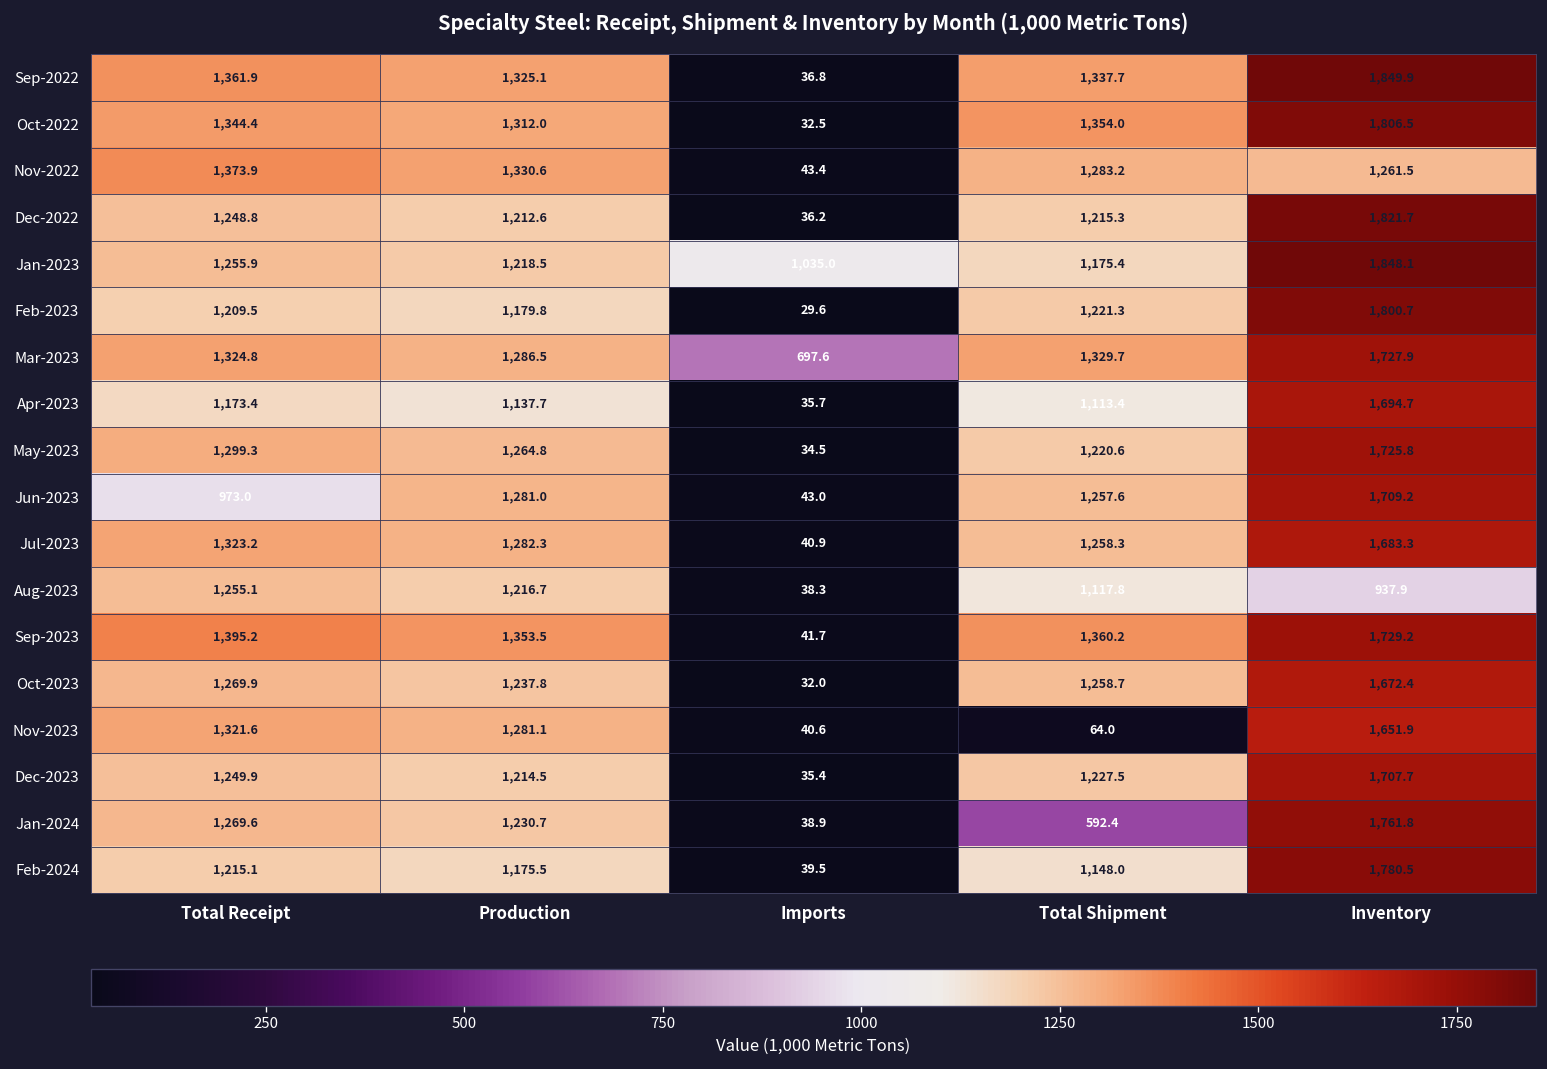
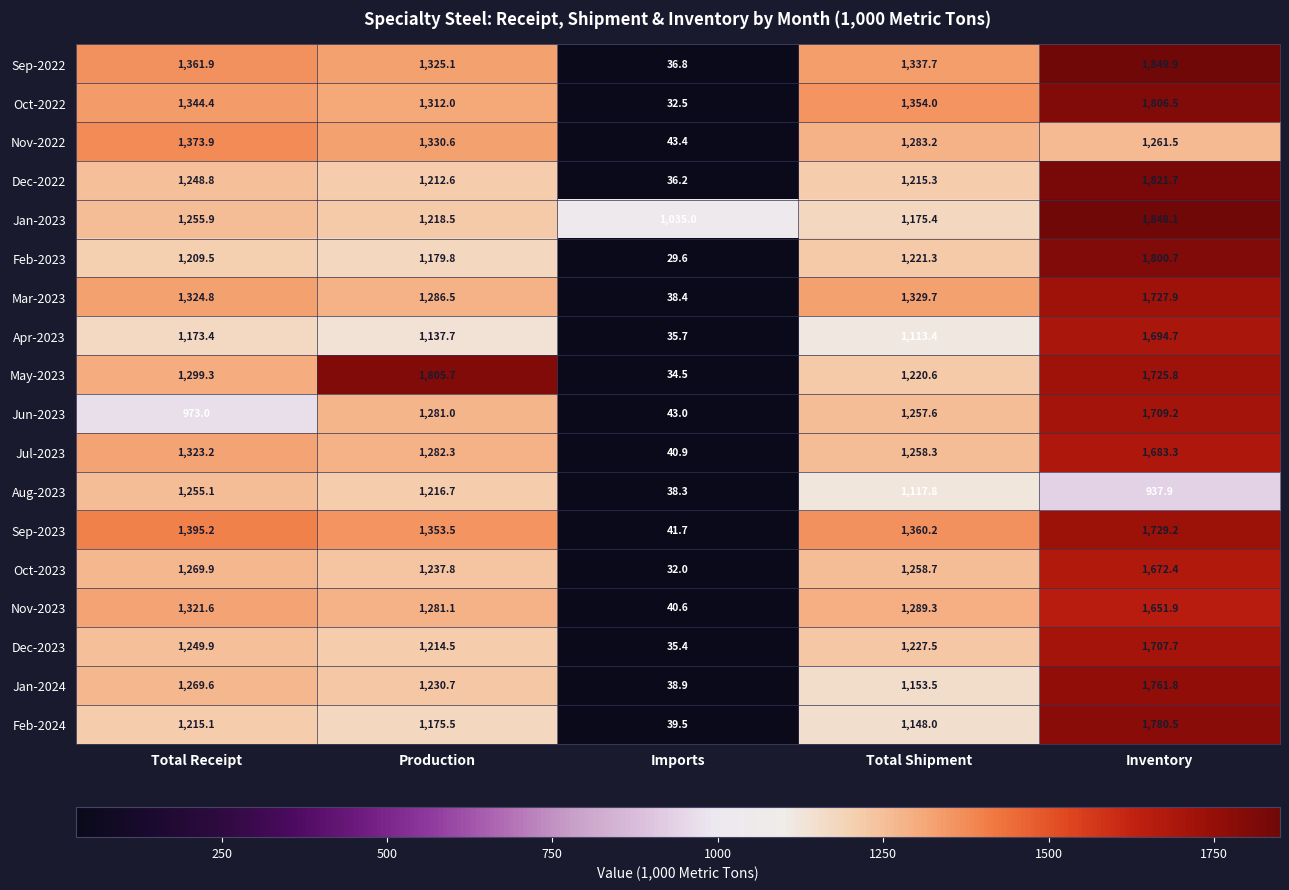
  {
    "Sep-2022": {
      "Total Receipt": "1,361.9",
      "Production": "1,325.1",
      "Imports": "36.8",
      "Total Shipment": "1,337.7",
      "Inventory": "1,849.9"
    },
    "Oct-2022": {
      "Total Receipt": "1,344.4",
      "Production": "1,312.0",
      "Imports": "32.5",
      "Total Shipment": "1,354.0",
      "Inventory": "1,806.5"
    },
    "Nov-2022": {
      "Total Receipt": "1,373.9",
      "Production": "1,330.6",
      "Imports": "43.4",
      "Total Shipment": "1,283.2",
      "Inventory": "1,261.5"
    },
    "Dec-2022": {
      "Total Receipt": "1,248.8",
      "Production": "1,212.6",
      "Imports": "36.2",
      "Total Shipment": "1,215.3",
      "Inventory": "1,821.7"
    },
    "Jan-2023": {
      "Total Receipt": "1,255.9",
      "Production": "1,218.5",
      "Total Shipment": "1,175.4",
      "Inventory": "1,848.1"
    },
    "Feb-2023": {
      "Total Receipt": "1,209.5",
      "Production": "1,179.8",
      "Imports": "29.6",
      "Total Shipment": "1,221.3",
      "Inventory": "1,800.7"
    },
    "Mar-2023": {
      "Total Receipt": "1,324.8",
      "Production": "1,286.5",
-     "Imports": "697.6",
+     "Imports": "38.4",
      "Total Shipment": "1,329.7",
      "Inventory": "1,727.9"
    },
    "Apr-2023": {
      "Total Receipt": "1,173.4",
      "Production": "1,137.7",
      "Imports": "35.7",
      "Inventory": "1,694.7"
    },
    "May-2023": {
      "Total Receipt": "1,299.3",
-     "Production": "1,264.8",
+     "Production": "1,805.7",
      "Imports": "34.5",
      "Total Shipment": "1,220.6",
      "Inventory": "1,725.8"
    },
    "Jun-2023": {
      "Production": "1,281.0",
      "Imports": "43.0",
      "Total Shipment": "1,257.6",
      "Inventory": "1,709.2"
    },
    "Jul-2023": {
      "Total Receipt": "1,323.2",
      "Production": "1,282.3",
      "Imports": "40.9",
      "Total Shipment": "1,258.3",
      "Inventory": "1,683.3"
    },
    "Aug-2023": {
      "Total Receipt": "1,255.1",
      "Production": "1,216.7",
      "Imports": "38.3"
    },
    "Sep-2023": {
      "Total Receipt": "1,395.2",
      "Production": "1,353.5",
      "Imports": "41.7",
      "Total Shipment": "1,360.2",
      "Inventory": "1,729.2"
    },
    "Oct-2023": {
      "Total Receipt": "1,269.9",
      "Production": "1,237.8",
      "Imports": "32.0",
      "Total Shipment": "1,258.7",
      "Inventory": "1,672.4"
    },
    "Nov-2023": {
      "Total Receipt": "1,321.6",
      "Production": "1,281.1",
      "Imports": "40.6",
-     "Total Shipment": "64.0",
+     "Total Shipment": "1,289.3",
      "Inventory": "1,651.9"
    },
    "Dec-2023": {
      "Total Receipt": "1,249.9",
      "Production": "1,214.5",
      "Imports": "35.4",
      "Total Shipment": "1,227.5",
      "Inventory": "1,707.7"
    },
    "Jan-2024": {
      "Total Receipt": "1,269.6",
      "Production": "1,230.7",
      "Imports": "38.9",
-     "Total Shipment": "592.4",
+     "Total Shipment": "1,153.5",
      "Inventory": "1,761.8"
    },
    "Feb-2024": {
      "Total Receipt": "1,215.1",
      "Production": "1,175.5",
      "Imports": "39.5",
      "Total Shipment": "1,148.0",
      "Inventory": "1,780.5"
    }
  }
